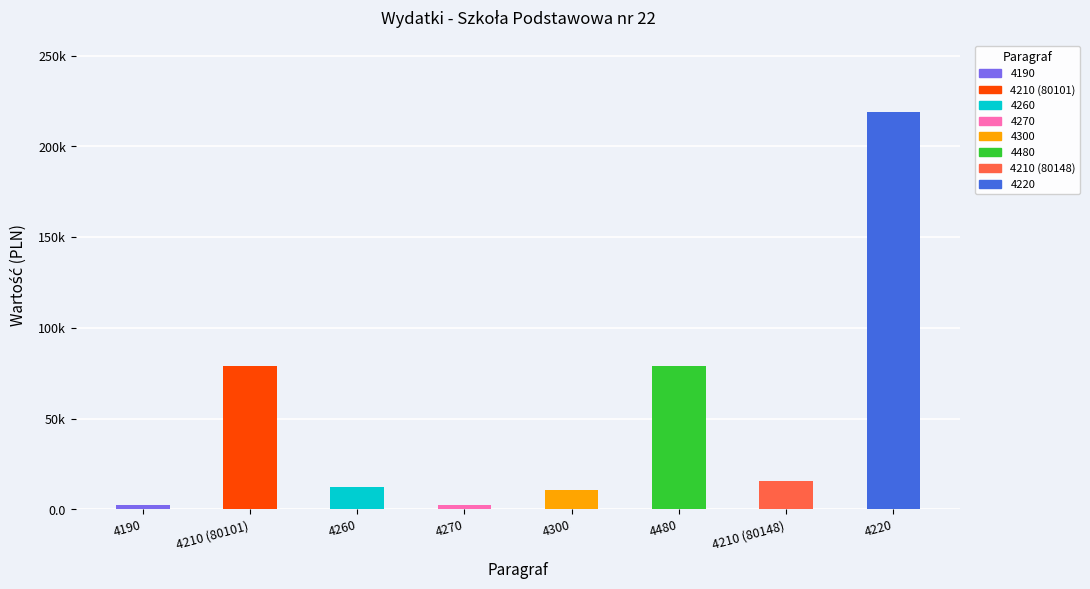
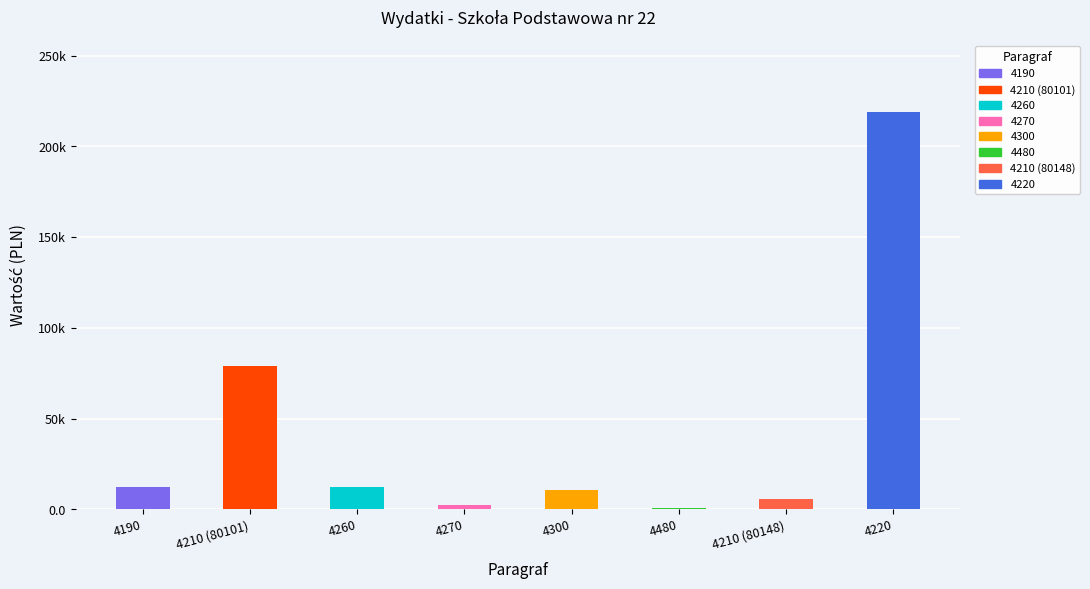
  {
-   "4190": 3000,
+   "4190": 13000,
    "4210 (80101)": 79000,
    "4260": 12000,
    "4270": 2000,
    "4300": 11000,
-   "4480": 79000,
-   "4210 (80148)": 15000,
+   "4480": 1000,
+   "4210 (80148)": 6000,
    "4220": 219000
  }
